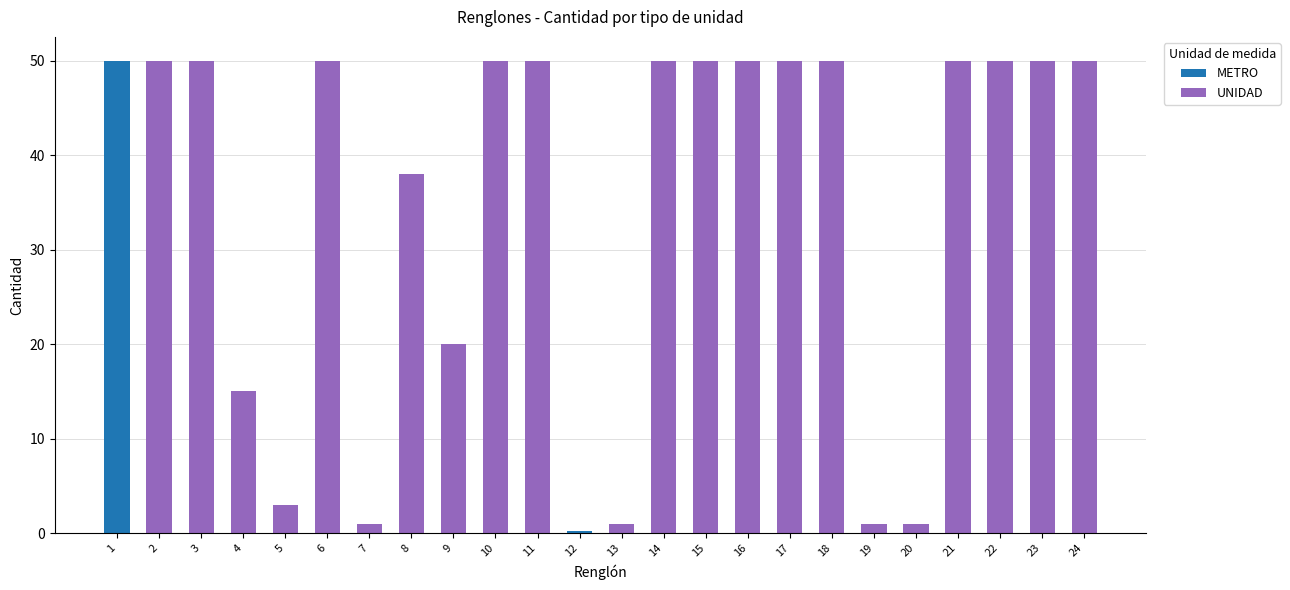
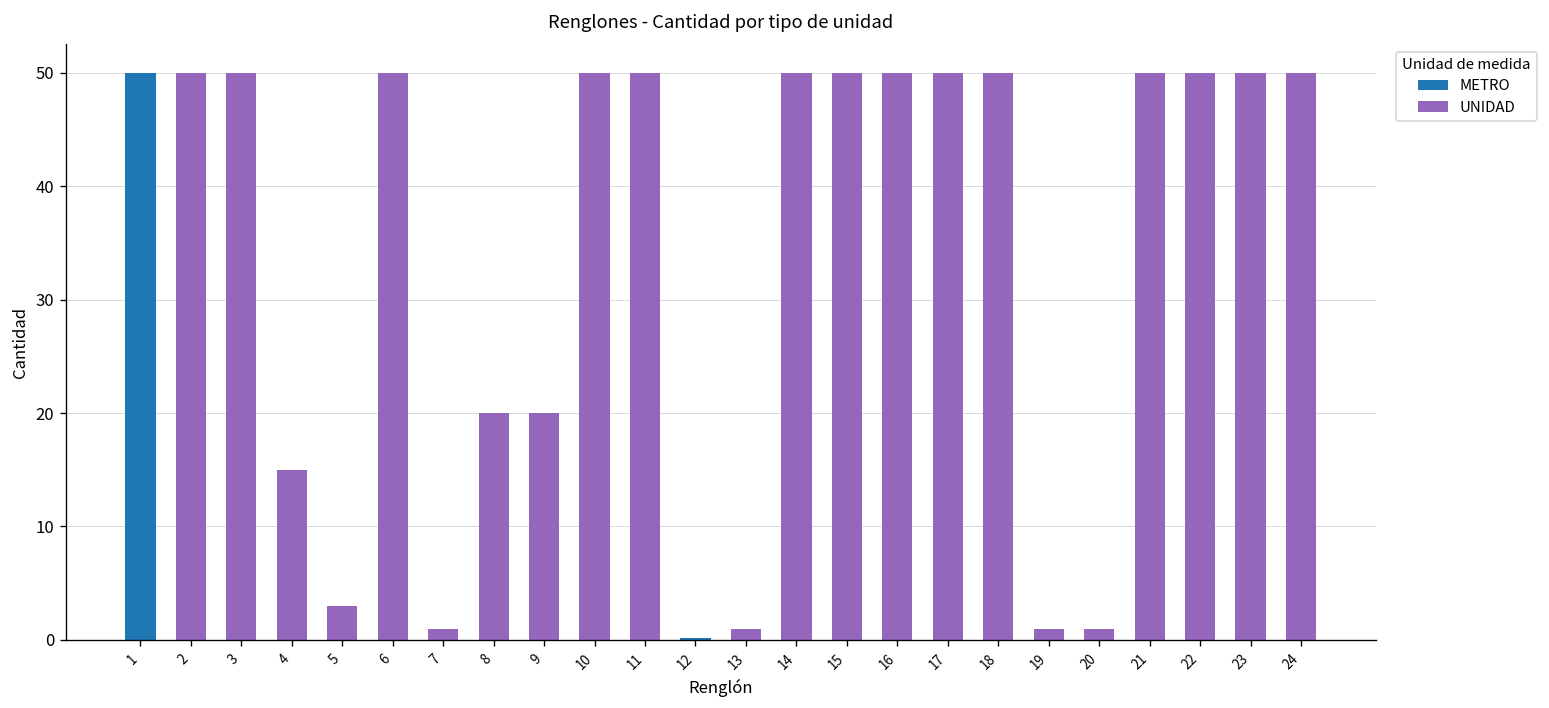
  {
    "METRO": {
      "1": 50,
      "2": 0,
      "3": 0,
      "4": 0,
      "5": 0,
      "6": 0,
      "7": 0,
      "8": 0,
      "9": 0,
      "10": 0,
      "11": 0,
      "13": 0,
      "14": 0,
      "15": 0,
      "16": 0,
      "17": 0,
      "18": 0,
      "19": 0,
      "20": 0,
      "21": 0,
      "22": 0,
      "23": 0,
      "24": 0
    },
    "UNIDAD": {
      "1": 0,
      "2": 50,
      "3": 50,
      "4": 15,
      "5": 3,
      "6": 50,
      "7": 1,
-     "8": 38,
+     "8": 20,
      "9": 20,
      "10": 50,
      "11": 50,
      "12": 0,
      "13": 1,
      "14": 50,
      "15": 50,
      "16": 50,
      "17": 50,
      "18": 50,
      "19": 1,
      "20": 1,
      "21": 50,
      "22": 50,
      "23": 50,
      "24": 50
    }
  }
